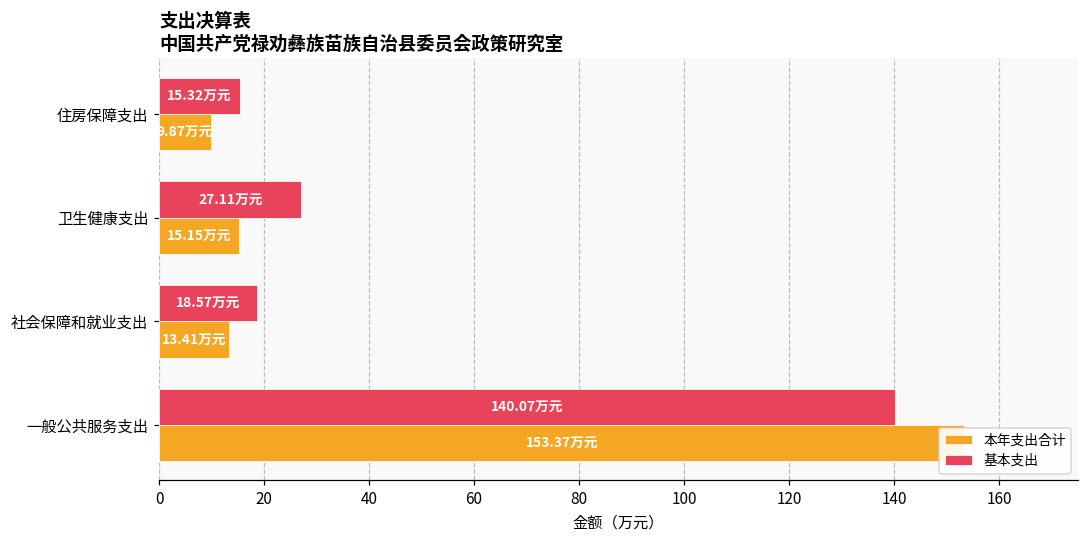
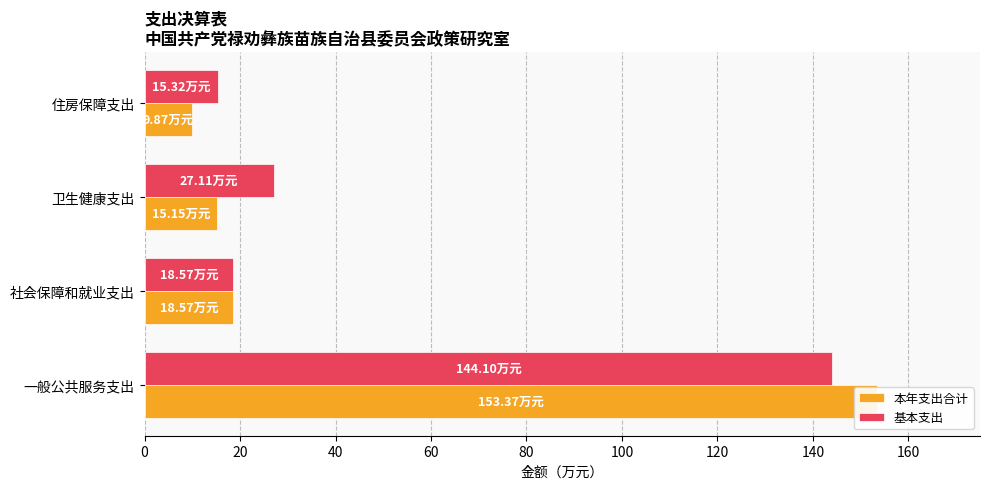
  {
    "本年支出合计": {
      "住房保障支出": 9.87,
      "卫生健康支出": 15.15,
-     "社会保障和就业支出": 13.41
+     "社会保障和就业支出": 18.57
    },
    "基本支出": {
      "住房保障支出": 15.32,
      "卫生健康支出": 27.11,
      "社会保障和就业支出": 18.57,
-     "一般公共服务支出": 140.07
+     "一般公共服务支出": 144.10
    }
  }
